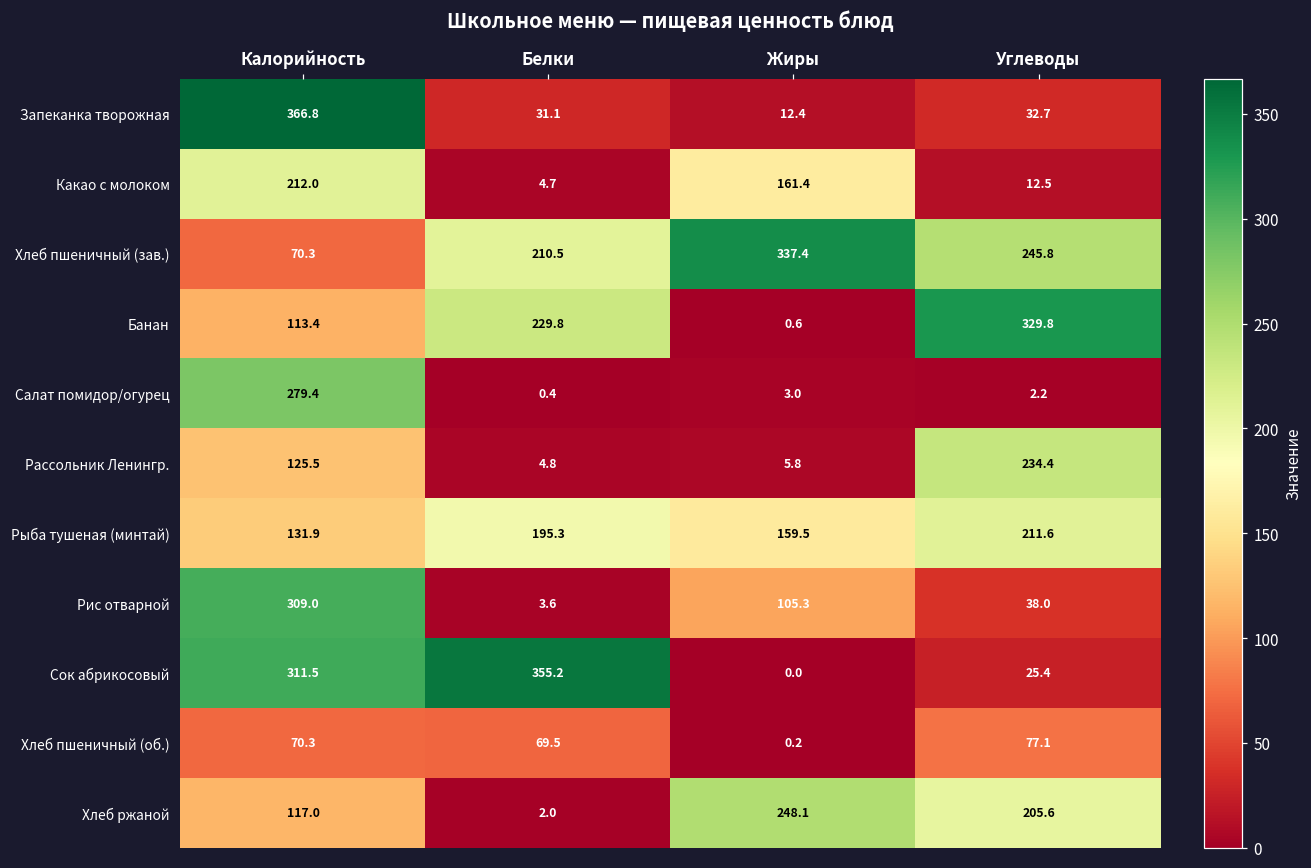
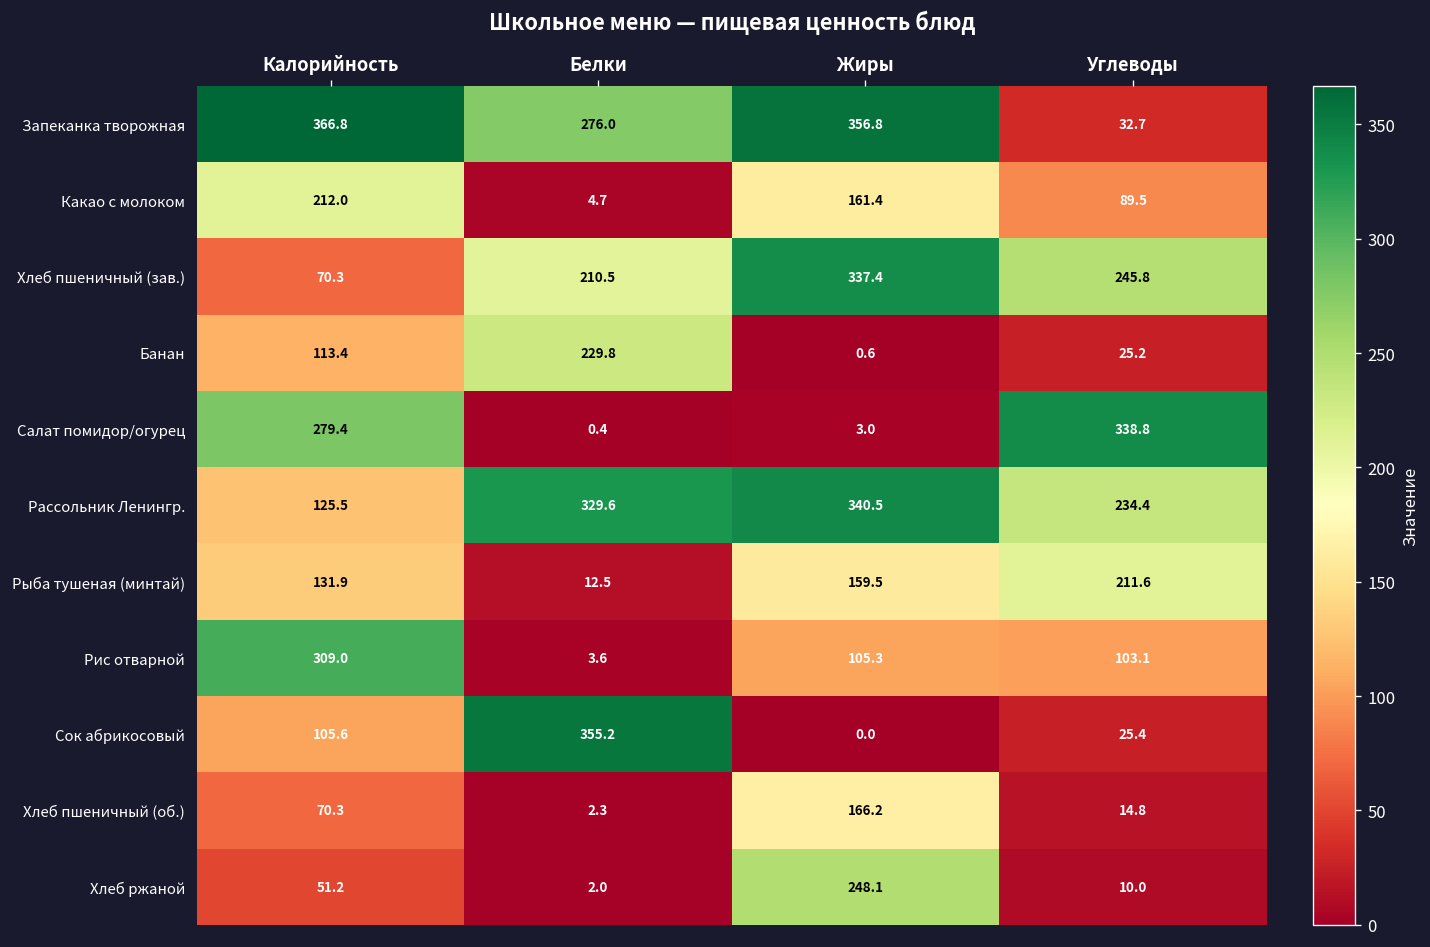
  {
    "Запеканка творожная": {
      "Калорийность": 366.8,
-     "Белки": 31.1,
-     "Жиры": 12.4,
+     "Белки": 276.0,
+     "Жиры": 356.8,
      "Углеводы": 32.7
    },
    "Какао с молоком": {
      "Калорийность": 212.0,
      "Белки": 4.7,
      "Жиры": 161.4,
-     "Углеводы": 12.5
+     "Углеводы": 89.5
    },
    "Хлеб пшеничный (зав.)": {
      "Калорийность": 70.3,
      "Белки": 210.5,
      "Жиры": 337.4,
      "Углеводы": 245.8
    },
    "Банан": {
      "Калорийность": 113.4,
      "Белки": 229.8,
      "Жиры": 0.6,
-     "Углеводы": 329.8
+     "Углеводы": 25.2
    },
    "Салат помидор/огурец": {
      "Калорийность": 279.4,
      "Белки": 0.4,
      "Жиры": 3.0,
-     "Углеводы": 2.2
+     "Углеводы": 338.8
    },
    "Рассольник Ленингр.": {
      "Калорийность": 125.5,
-     "Белки": 4.8,
-     "Жиры": 5.8,
+     "Белки": 329.6,
+     "Жиры": 340.5,
      "Углеводы": 234.4
    },
    "Рыба тушеная (минтай)": {
      "Калорийность": 131.9,
-     "Белки": 195.3,
+     "Белки": 12.5,
      "Жиры": 159.5,
      "Углеводы": 211.6
    },
    "Рис отварной": {
      "Калорийность": 309.0,
      "Белки": 3.6,
      "Жиры": 105.3,
-     "Углеводы": 38.0
+     "Углеводы": 103.1
    },
    "Сок абрикосовый": {
-     "Калорийность": 311.5,
+     "Калорийность": 105.6,
      "Белки": 355.2,
      "Жиры": 0.0,
      "Углеводы": 25.4
    },
    "Хлеб пшеничный (об.)": {
      "Калорийность": 70.3,
-     "Белки": 69.5,
-     "Жиры": 0.2,
-     "Углеводы": 77.1
+     "Белки": 2.3,
+     "Жиры": 166.2,
+     "Углеводы": 14.8
    },
    "Хлеб ржаной": {
-     "Калорийность": 117.0,
+     "Калорийность": 51.2,
      "Белки": 2.0,
      "Жиры": 248.1,
-     "Углеводы": 205.6
+     "Углеводы": 10.0
    }
  }
